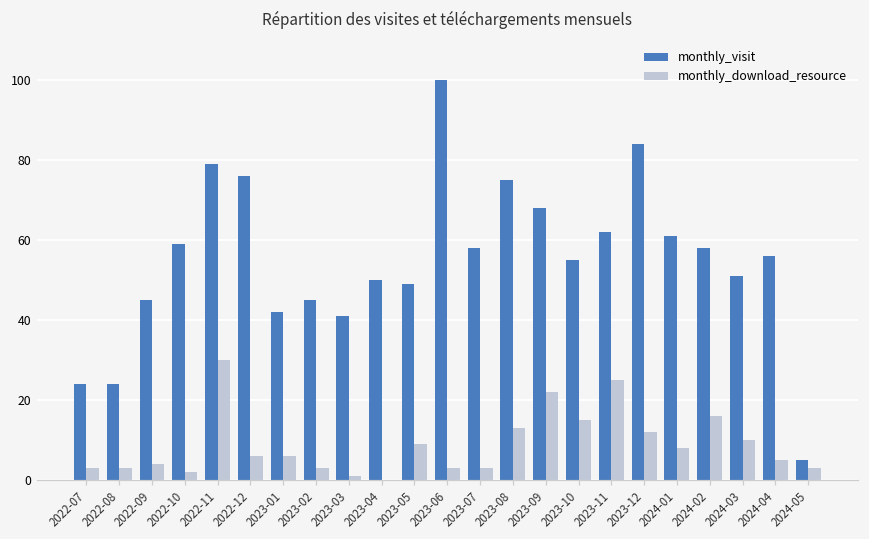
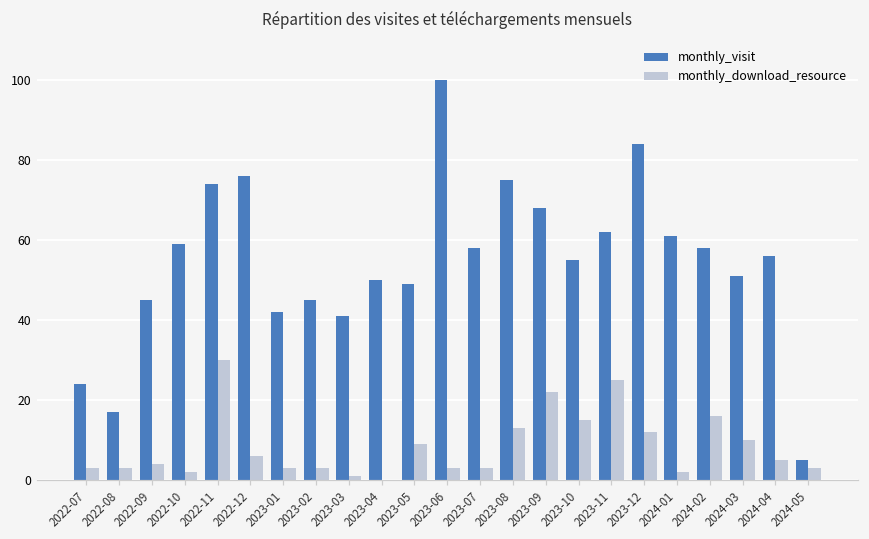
  {
    "monthly_visit": {
      "2022-07": 24,
-     "2022-08": 24,
+     "2022-08": 17,
      "2022-09": 45,
      "2022-10": 59,
-     "2022-11": 79,
+     "2022-11": 74,
      "2022-12": 76,
      "2023-01": 42,
      "2023-02": 45,
      "2023-03": 41,
      "2023-04": 50,
      "2023-05": 49,
      "2023-06": 100,
      "2023-07": 58,
      "2023-08": 75,
      "2023-09": 68,
      "2023-10": 55,
      "2023-11": 62,
      "2023-12": 84,
      "2024-01": 61,
      "2024-02": 58,
      "2024-03": 51,
      "2024-04": 56,
      "2024-05": 5
    },
    "monthly_download_resource": {
      "2022-07": 3,
      "2022-08": 3,
      "2022-09": 4,
      "2022-10": 2,
      "2022-11": 30,
      "2022-12": 6,
-     "2023-01": 6,
+     "2023-01": 3,
      "2023-02": 3,
      "2023-03": 1,
      "2023-04": 0,
      "2023-05": 9,
      "2023-06": 3,
      "2023-07": 3,
      "2023-08": 13,
      "2023-09": 22,
      "2023-10": 15,
      "2023-11": 25,
      "2023-12": 12,
-     "2024-01": 8,
+     "2024-01": 2,
      "2024-02": 16,
      "2024-03": 10,
      "2024-04": 5,
      "2024-05": 3
    }
  }
